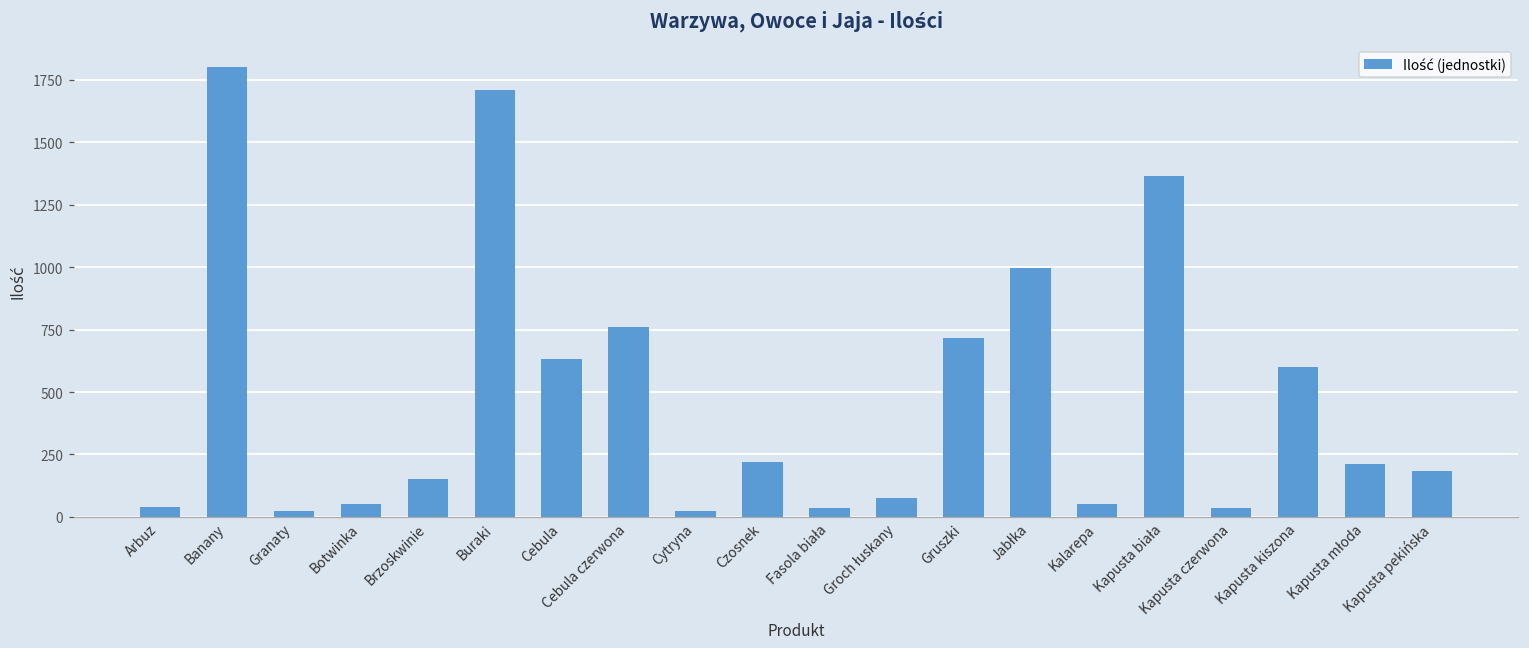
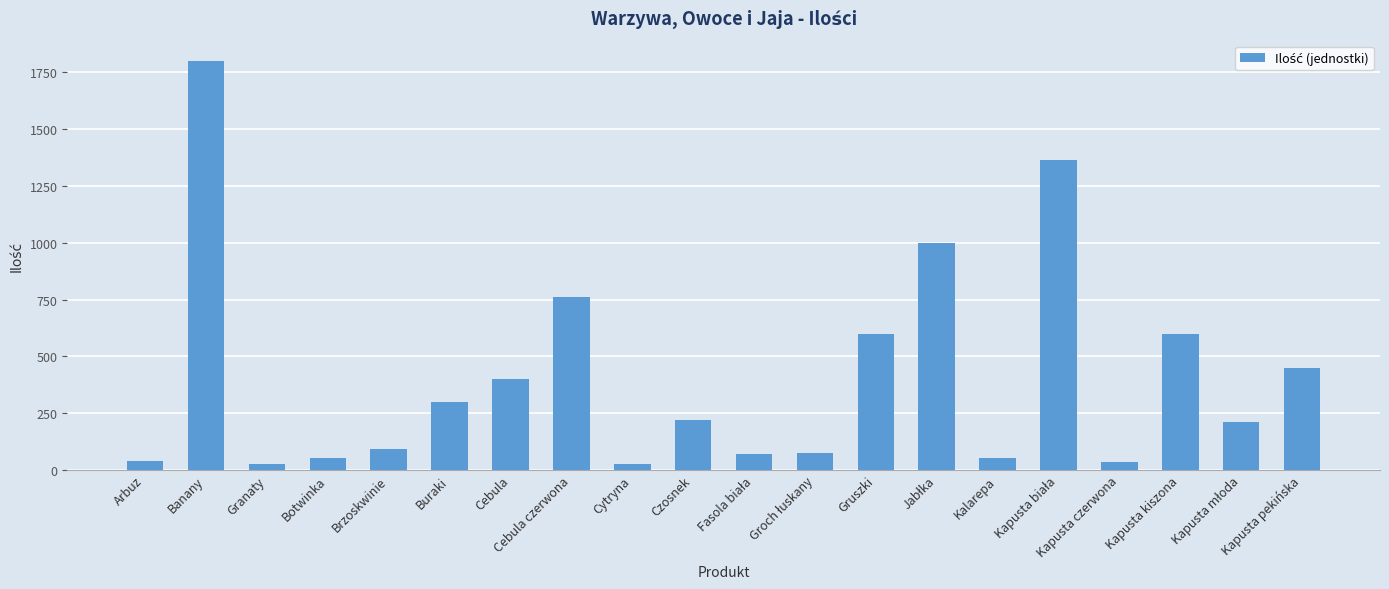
  {
    "Arbuz": 40,
    "Banany": 1800,
    "Granaty": 30,
    "Botwinka": 50,
-   "Brzoskwinie": 150,
-   "Buraki": 1710,
-   "Cebula": 630,
+   "Brzoskwinie": 90,
+   "Buraki": 300,
+   "Cebula": 400,
    "Cebula czerwona": 760,
    "Cytryna": 20,
    "Czosnek": 220,
-   "Fasola biała": 30,
+   "Fasola biała": 70,
    "Groch łuskany": 80,
-   "Gruszki": 720,
+   "Gruszki": 600,
    "Jabłka": 1000,
    "Kalarepa": 50,
    "Kapusta biała": 1360,
    "Kapusta czerwona": 40,
    "Kapusta kiszona": 600,
    "Kapusta młoda": 210,
-   "Kapusta pekińska": 180
+   "Kapusta pekińska": 450
  }
